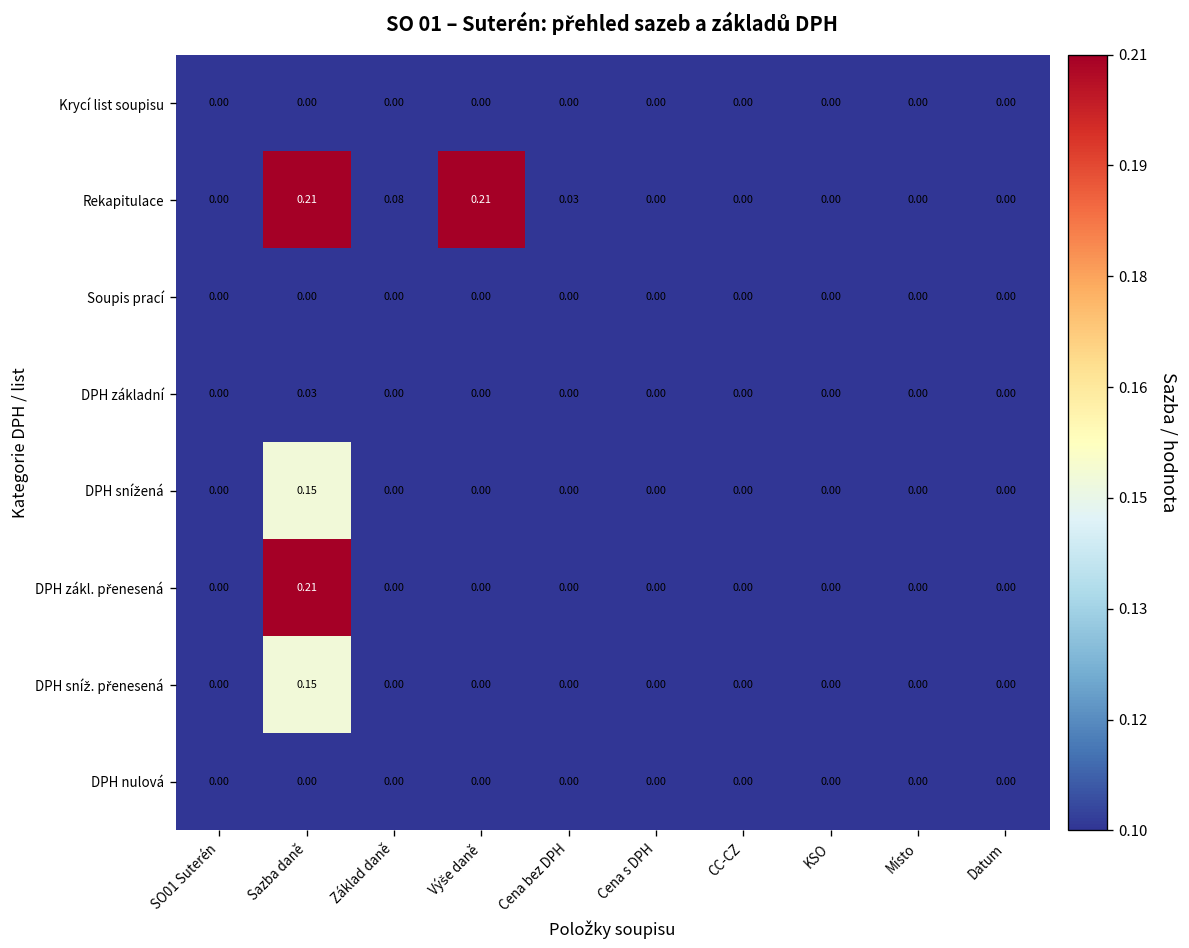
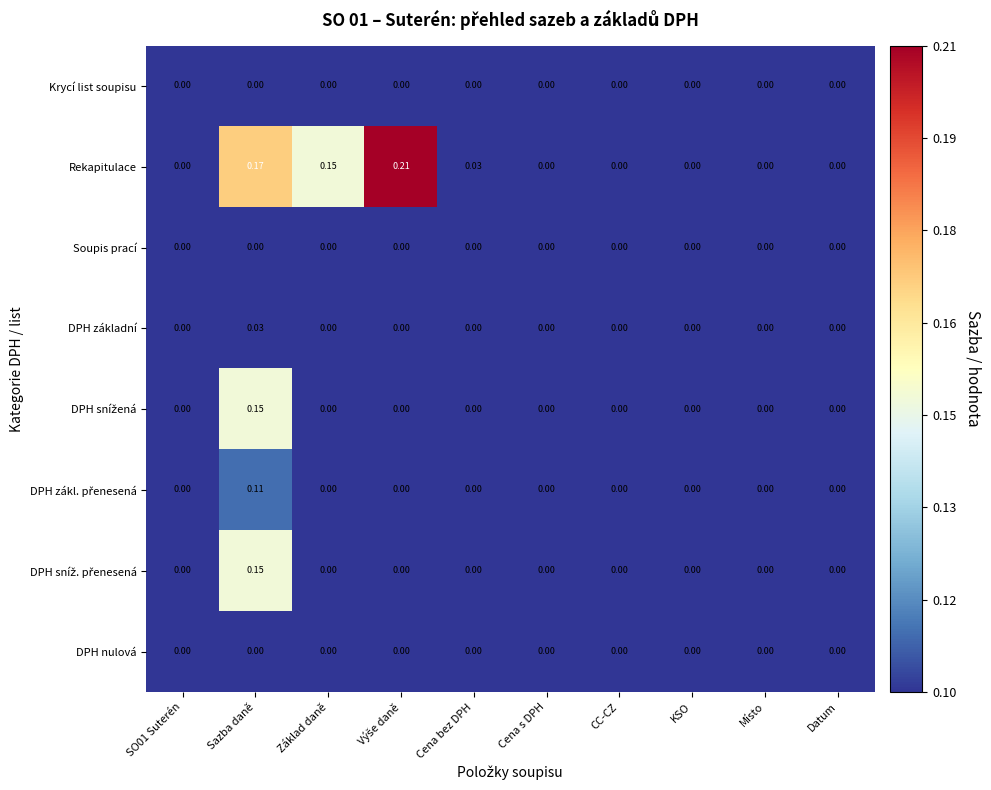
  {
    "Krycí list soupisu": {
      "SO01 Suterén": 0.00,
      "Sazba daně": 0.00,
      "Základ daně": 0.00,
      "Výše daně": 0.00,
      "Cena bez DPH": 0.00,
      "Cena s DPH": 0.00,
      "CC-CZ": 0.00,
      "KSO": 0.00,
      "Místo": 0.00,
      "Datum": 0.00
    },
    "Rekapitulace": {
      "SO01 Suterén": 0.00,
-     "Sazba daně": 0.21,
-     "Základ daně": 0.08,
+     "Sazba daně": 0.17,
+     "Základ daně": 0.15,
      "Výše daně": 0.21,
      "Cena bez DPH": 0.03,
      "Cena s DPH": 0.00,
      "CC-CZ": 0.00,
      "KSO": 0.00,
      "Místo": 0.00,
      "Datum": 0.00
    },
    "Soupis prací": {
      "SO01 Suterén": 0.00,
      "Sazba daně": 0.00,
      "Základ daně": 0.00,
      "Výše daně": 0.00,
      "Cena bez DPH": 0.00,
      "Cena s DPH": 0.00,
      "CC-CZ": 0.00,
      "KSO": 0.00,
      "Místo": 0.00,
      "Datum": 0.00
    },
    "DPH základní": {
      "SO01 Suterén": 0.00,
      "Sazba daně": 0.03,
      "Základ daně": 0.00,
      "Výše daně": 0.00,
      "Cena bez DPH": 0.00,
      "Cena s DPH": 0.00,
      "CC-CZ": 0.00,
      "KSO": 0.00,
      "Místo": 0.00,
      "Datum": 0.00
    },
    "DPH snížená": {
      "SO01 Suterén": 0.00,
      "Sazba daně": 0.15,
      "Základ daně": 0.00,
      "Výše daně": 0.00,
      "Cena bez DPH": 0.00,
      "Cena s DPH": 0.00,
      "CC-CZ": 0.00,
      "KSO": 0.00,
      "Místo": 0.00,
      "Datum": 0.00
    },
    "DPH zákl. přenesená": {
      "SO01 Suterén": 0.00,
-     "Sazba daně": 0.21,
+     "Sazba daně": 0.11,
      "Základ daně": 0.00,
      "Výše daně": 0.00,
      "Cena bez DPH": 0.00,
      "Cena s DPH": 0.00,
      "CC-CZ": 0.00,
      "KSO": 0.00,
      "Místo": 0.00,
      "Datum": 0.00
    },
    "DPH sníž. přenesená": {
      "SO01 Suterén": 0.00,
      "Sazba daně": 0.15,
      "Základ daně": 0.00,
      "Výše daně": 0.00,
      "Cena bez DPH": 0.00,
      "Cena s DPH": 0.00,
      "CC-CZ": 0.00,
      "KSO": 0.00,
      "Místo": 0.00,
      "Datum": 0.00
    },
    "DPH nulová": {
      "SO01 Suterén": 0.00,
      "Sazba daně": 0.00,
      "Základ daně": 0.00,
      "Výše daně": 0.00,
      "Cena bez DPH": 0.00,
      "Cena s DPH": 0.00,
      "CC-CZ": 0.00,
      "KSO": 0.00,
      "Místo": 0.00,
      "Datum": 0.00
    }
  }
